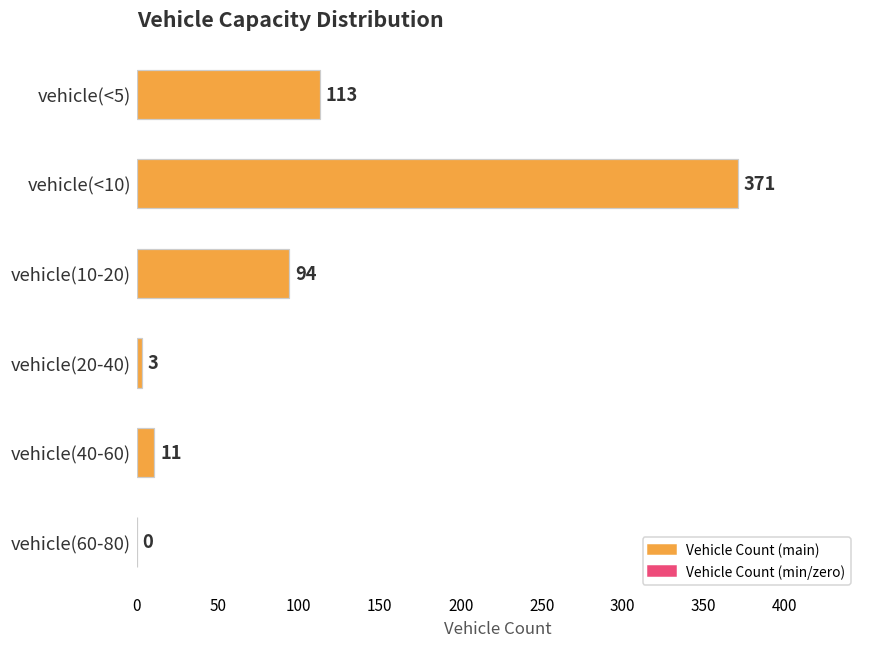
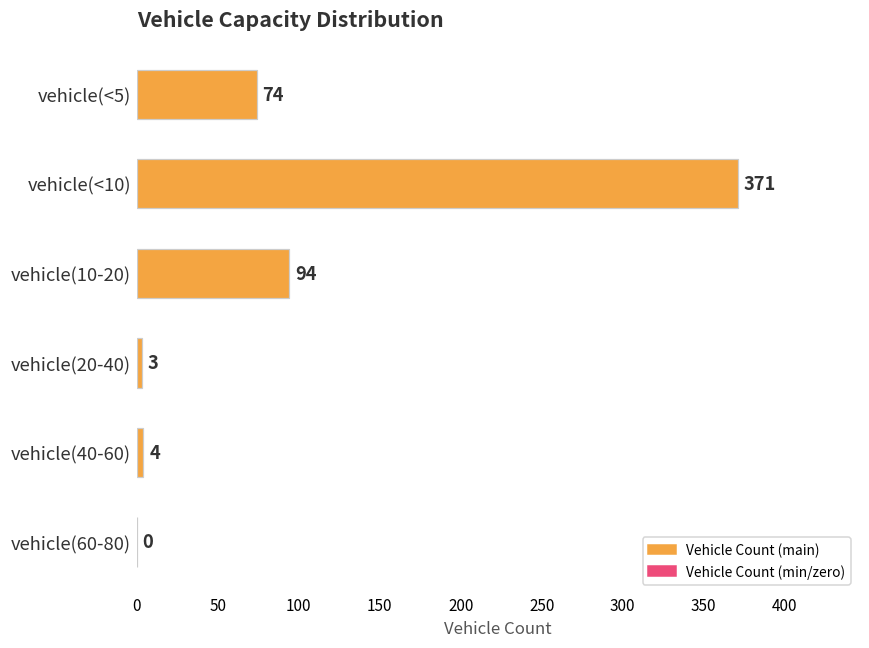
  {
-   "vehicle(<5)": 113,
+   "vehicle(<5)": 74,
    "vehicle(<10)": 371,
    "vehicle(10-20)": 94,
    "vehicle(20-40)": 3,
-   "vehicle(40-60)": 11,
+   "vehicle(40-60)": 4,
    "vehicle(60-80)": 0
  }
